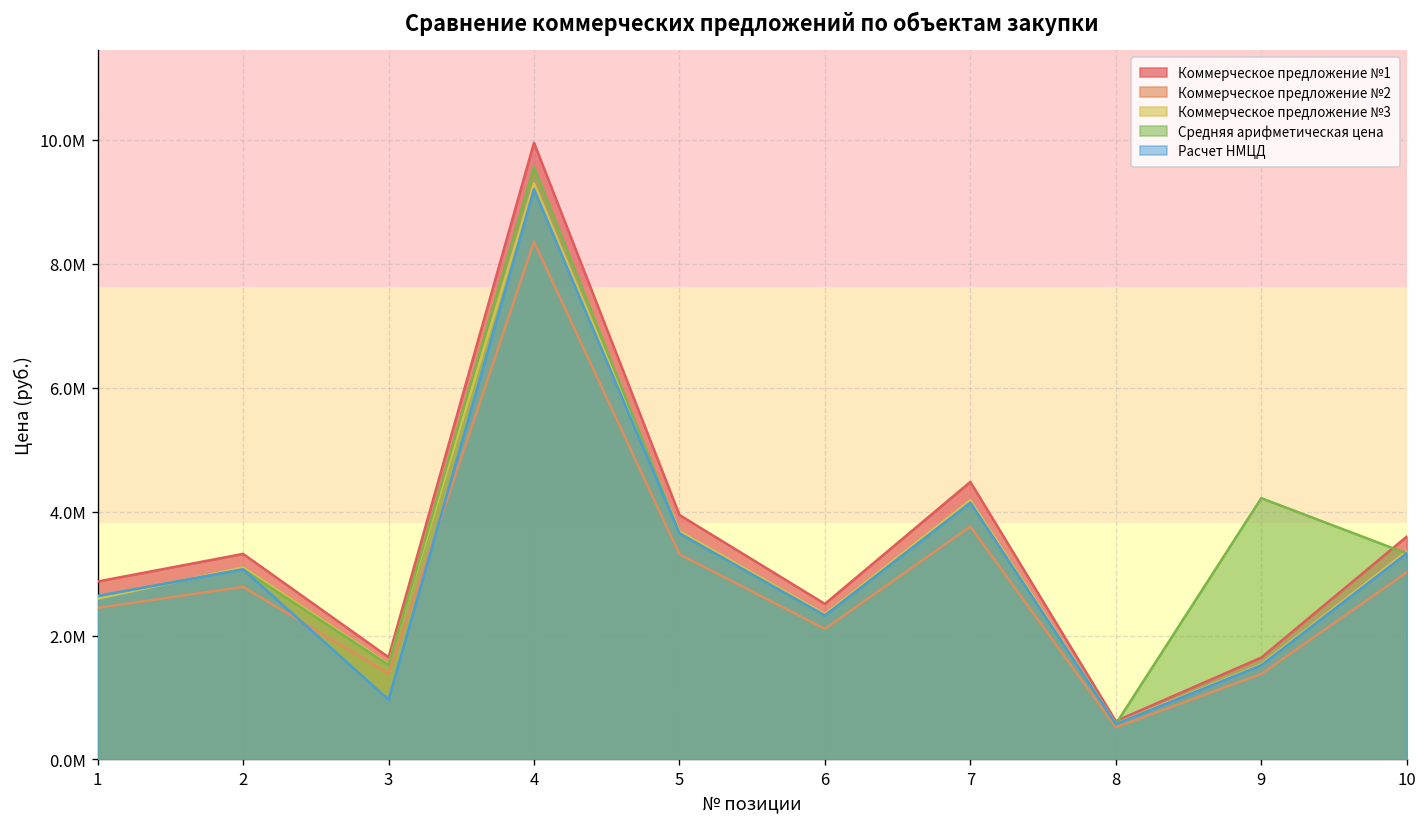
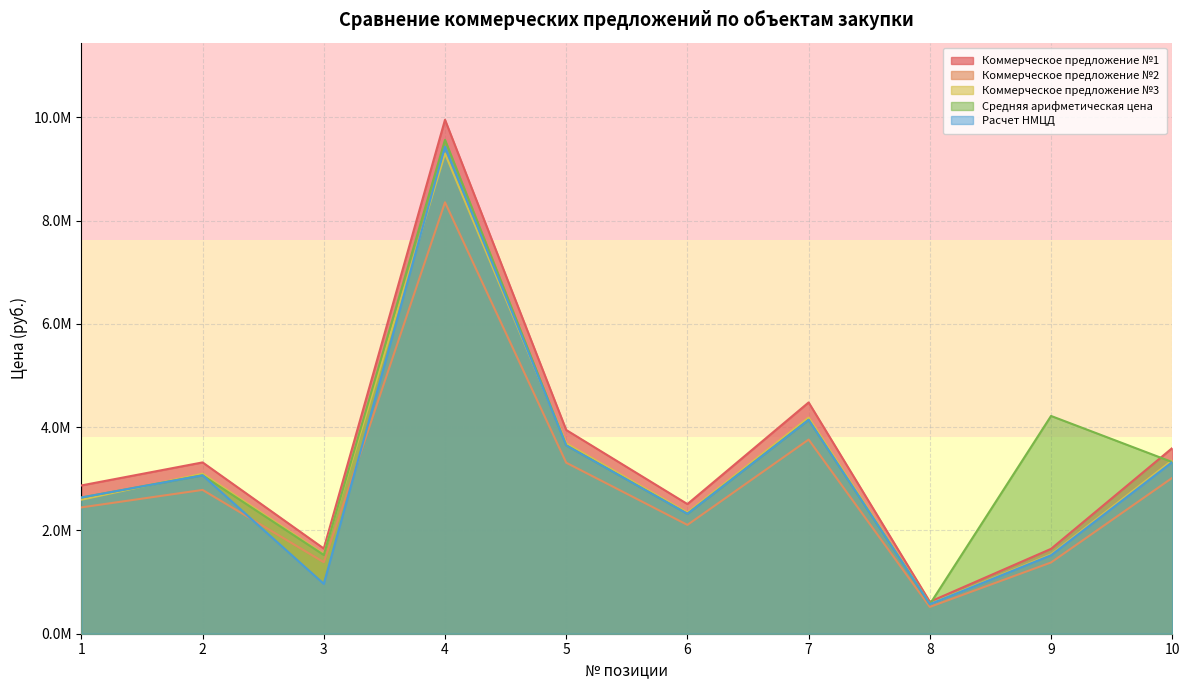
  {
    "Средняя арифметическая цена": {
      "4": 9600000,
      "9": 4200000
    },
    "Расчет НМЦД": {
      "3": 1000000,
-     "4": 9200000
+     "4": 9400000
    }
  }
